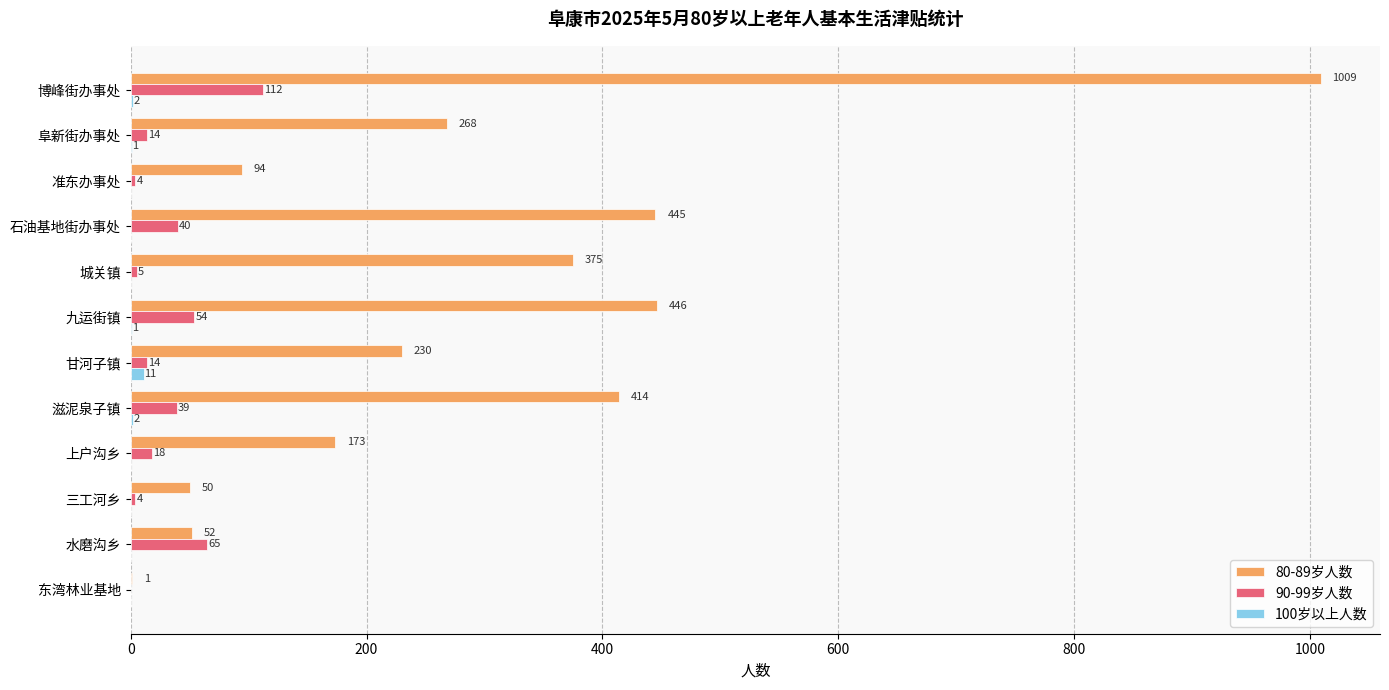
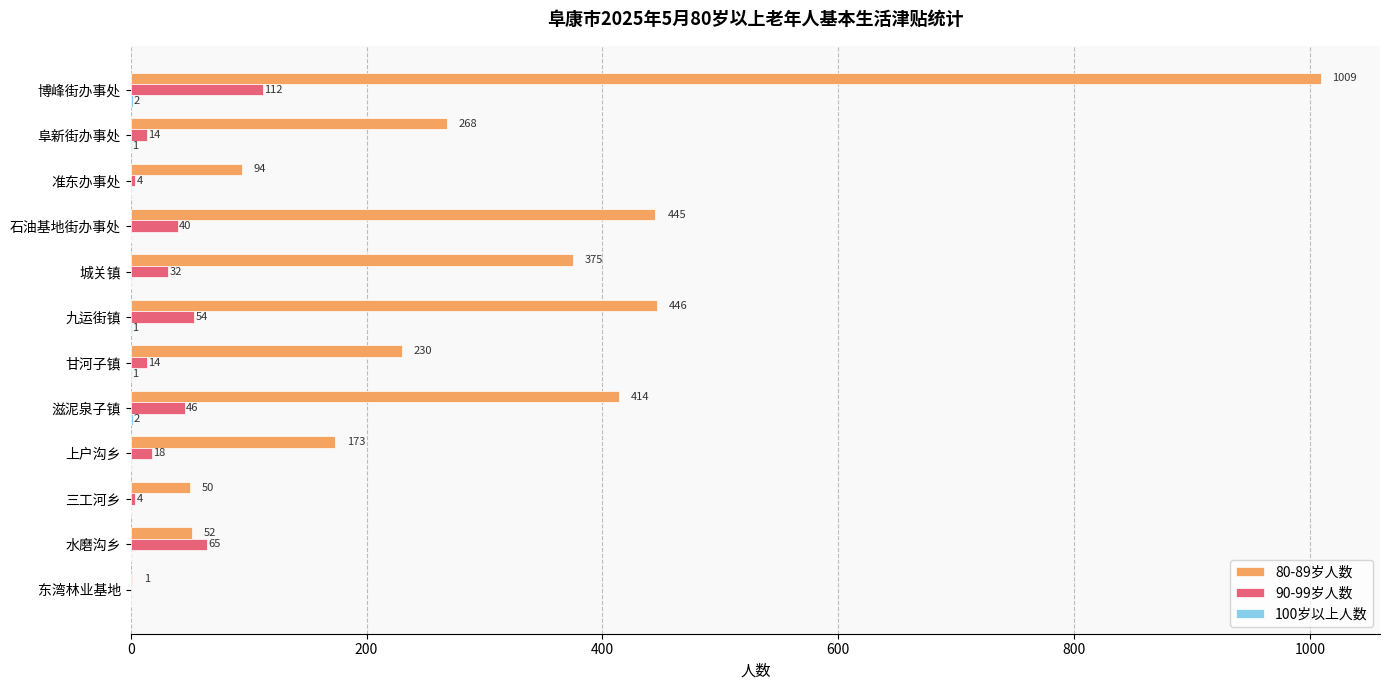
  {
    "80-89岁人数": {
      "博峰街办事处": 1009,
      "阜新街办事处": 268,
      "准东办事处": 94,
      "石油基地街办事处": 445,
      "城关镇": 375,
      "九运街镇": 446,
      "甘河子镇": 230,
      "滋泥泉子镇": 414,
      "上户沟乡": 173,
      "三工河乡": 50,
      "水磨沟乡": 52,
      "东湾林业基地": 1
    },
    "90-99岁人数": {
      "博峰街办事处": 112,
      "阜新街办事处": 14,
      "准东办事处": 4,
      "石油基地街办事处": 40,
-     "城关镇": 5,
+     "城关镇": 32,
      "九运街镇": 54,
      "甘河子镇": 14,
-     "滋泥泉子镇": 39,
+     "滋泥泉子镇": 46,
      "上户沟乡": 18,
      "三工河乡": 4,
      "水磨沟乡": 65
    },
    "100岁以上人数": {
      "博峰街办事处": 2,
      "阜新街办事处": 1,
      "九运街镇": 1,
-     "甘河子镇": 11,
+     "甘河子镇": 1,
      "滋泥泉子镇": 2
    }
  }
